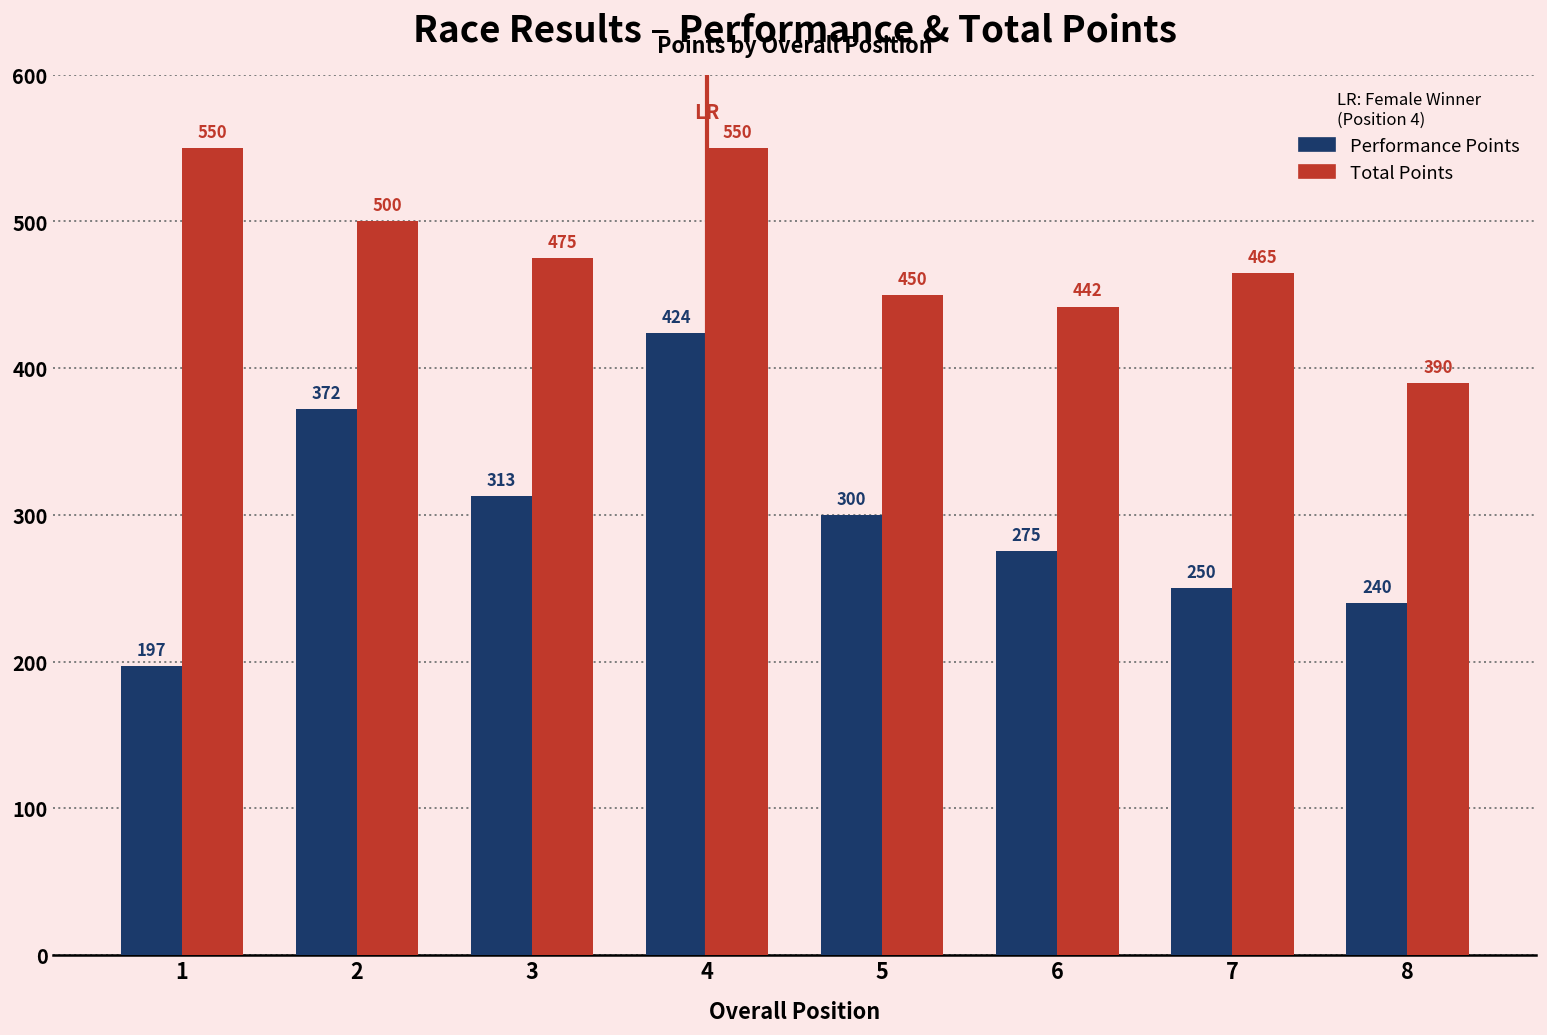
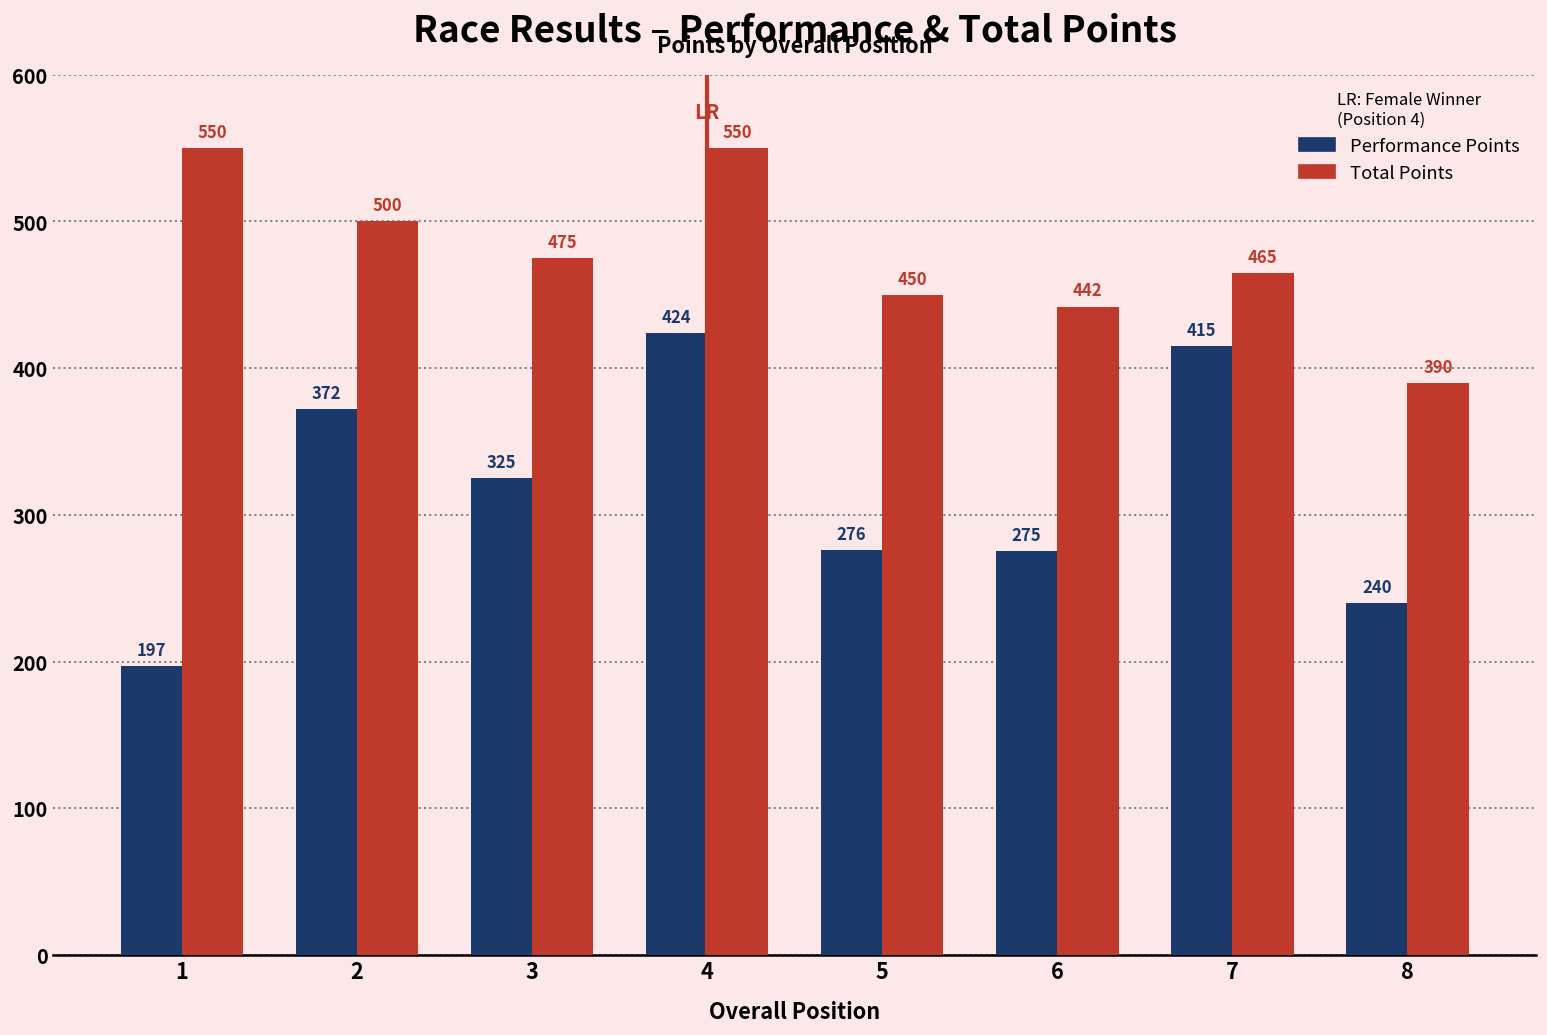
  {
    "Performance Points": {
      "1": 197,
      "2": 372,
-     "3": 313,
+     "3": 325,
      "4": 424,
-     "5": 300,
+     "5": 276,
      "6": 275,
-     "7": 250,
+     "7": 415,
      "8": 240
    },
    "Total Points": {
      "1": 550,
      "2": 500,
      "3": 475,
      "4": 550,
      "5": 450,
      "6": 442,
      "7": 465,
      "8": 390
    }
  }
